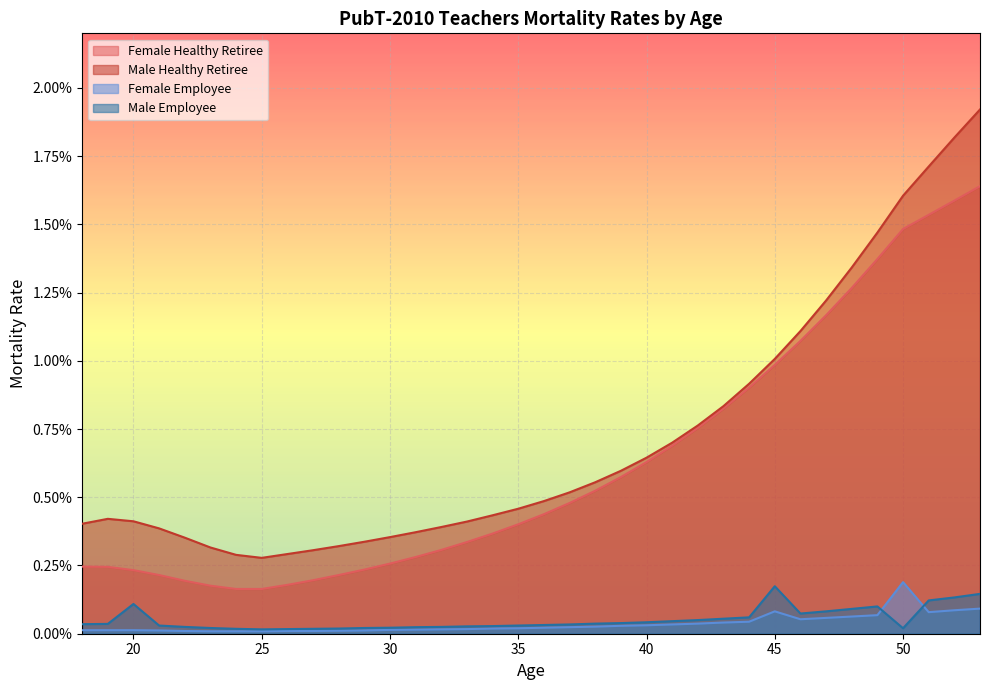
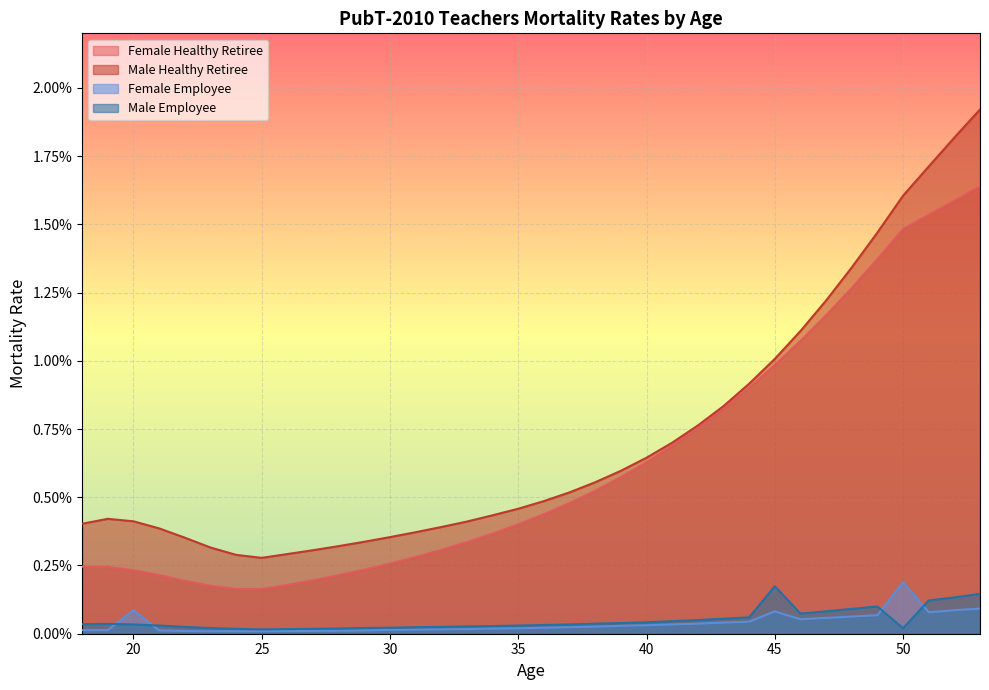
  {
    "Female Employee": {
-     "20": "0.01%",
+     "20": "0.09%",
      "35": "0.02%",
      "40": "0.03%",
      "45": "0.08%",
      "50": "0.19%"
    },
    "Male Employee": {
-     "20": "0.11%",
+     "20": "0.03%",
      "35": "0.03%",
      "40": "0.04%",
      "45": "0.17%",
      "50": "0.02%"
    }
  }
